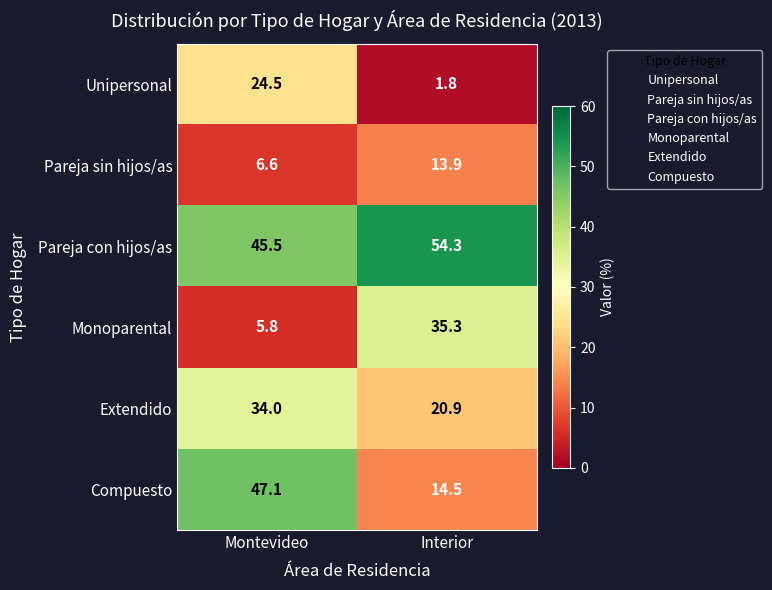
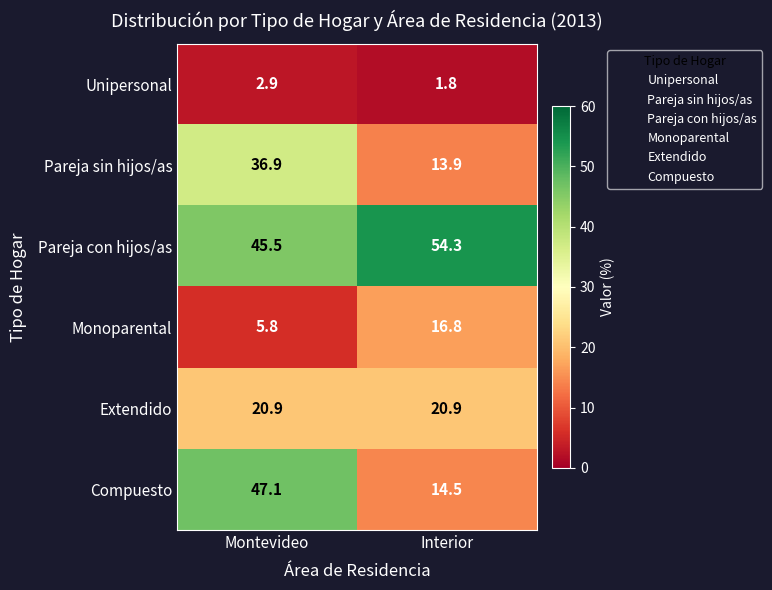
  {
    "Unipersonal": {
-     "Montevideo": 24.5,
+     "Montevideo": 2.9,
      "Interior": 1.8
    },
    "Pareja sin hijos/as": {
-     "Montevideo": 6.6,
+     "Montevideo": 36.9,
      "Interior": 13.9
    },
    "Pareja con hijos/as": {
      "Montevideo": 45.5,
      "Interior": 54.3
    },
    "Monoparental": {
      "Montevideo": 5.8,
-     "Interior": 35.3
+     "Interior": 16.8
    },
    "Extendido": {
-     "Montevideo": 34.0,
+     "Montevideo": 20.9,
      "Interior": 20.9
    },
    "Compuesto": {
      "Montevideo": 47.1,
      "Interior": 14.5
    }
  }
